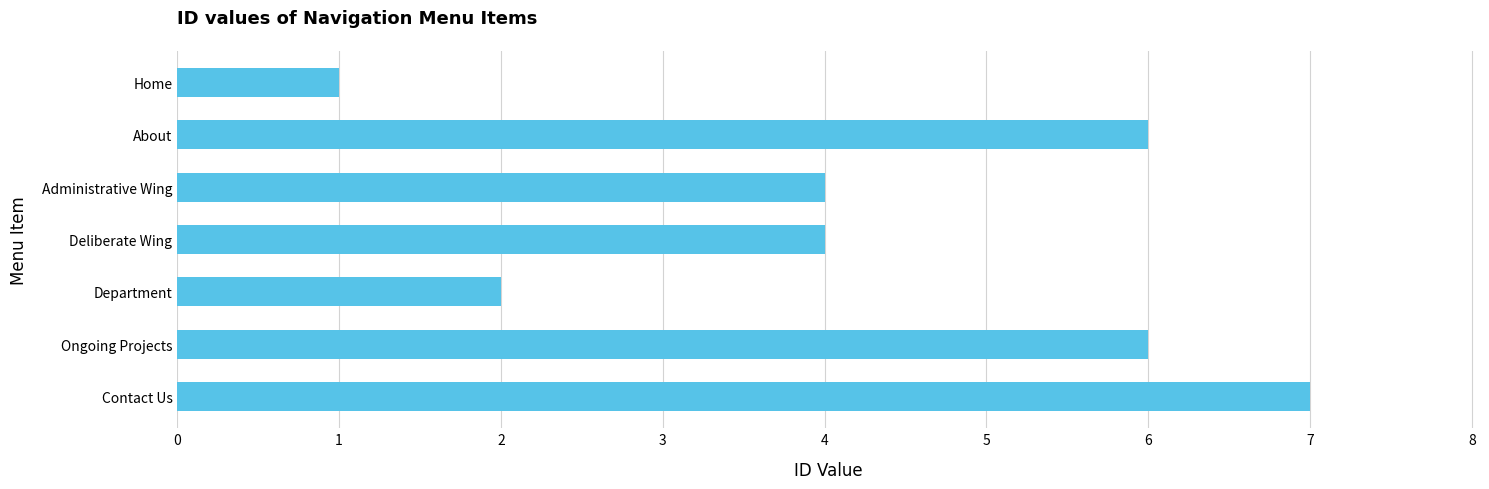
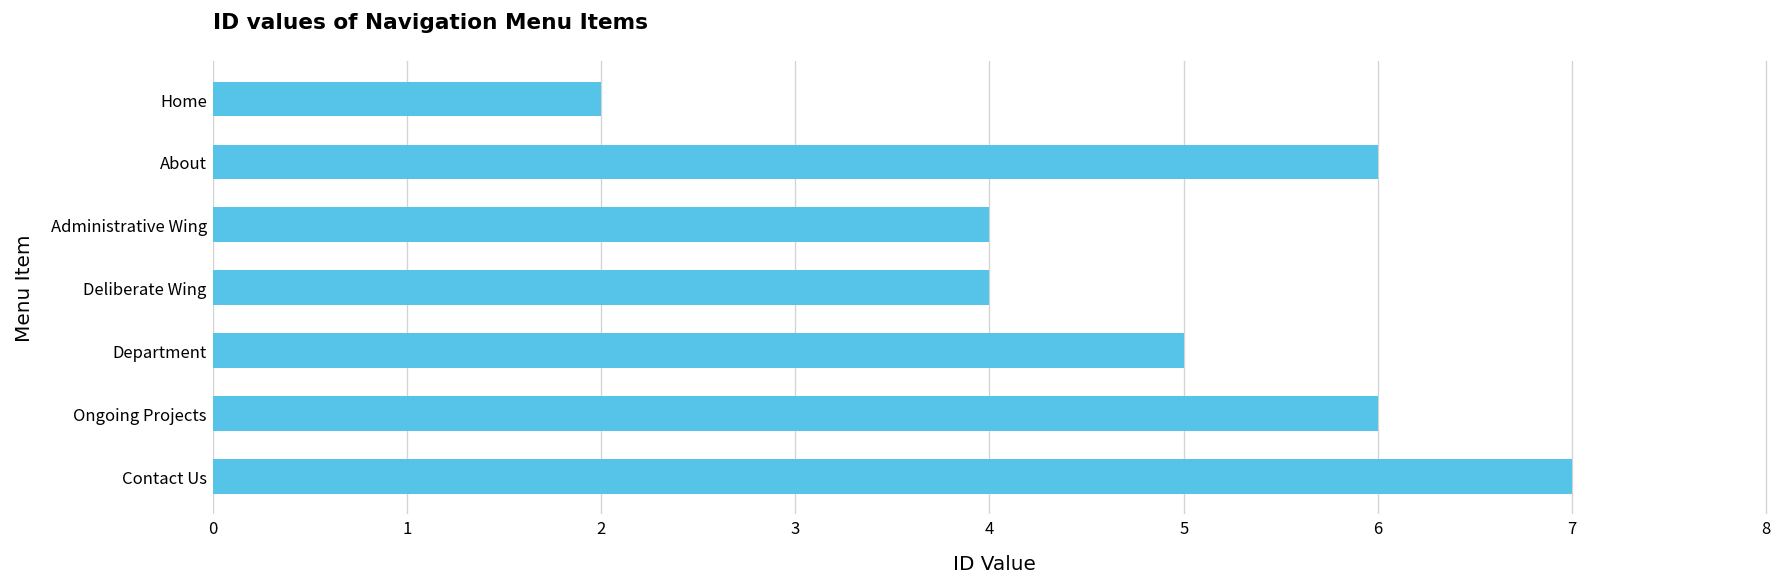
  {
-   "Home": 1,
+   "Home": 2,
    "About": 6,
    "Administrative Wing": 4,
    "Deliberate Wing": 4,
-   "Department": 2,
+   "Department": 5,
    "Ongoing Projects": 6,
    "Contact Us": 7
  }
